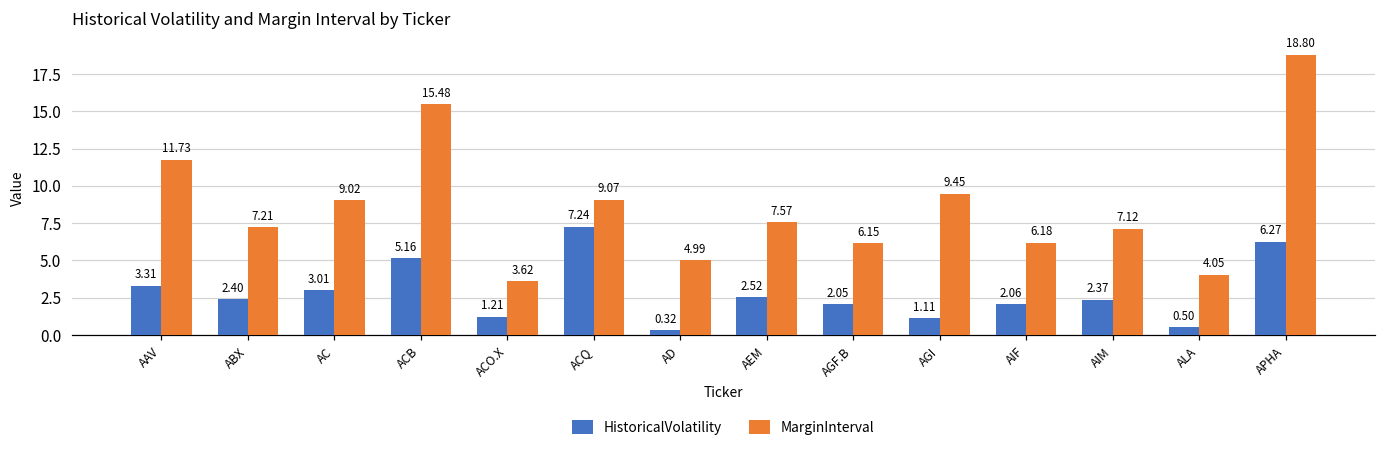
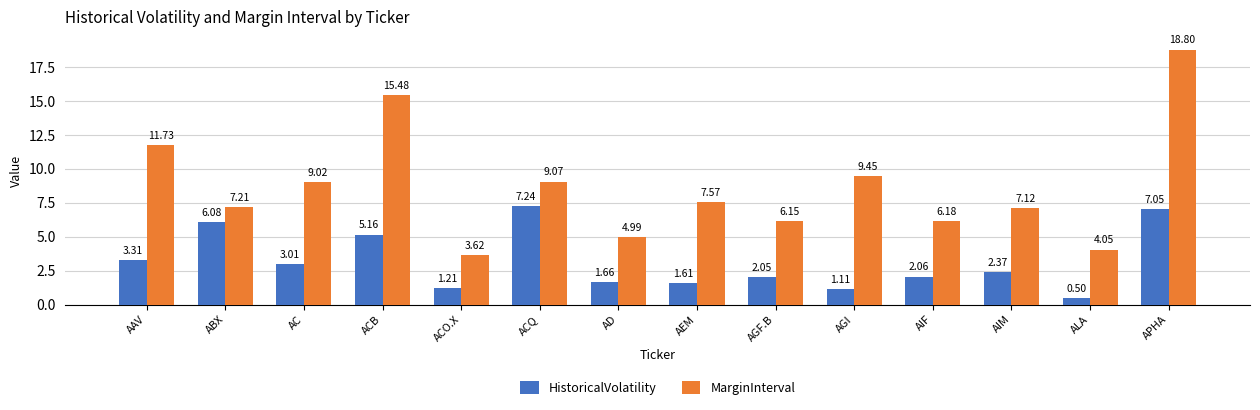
  {
    "HistoricalVolatility": {
      "AAV": 3.31,
-     "ABX": 2.40,
+     "ABX": 6.08,
      "AC": 3.01,
      "ACB": 5.16,
      "ACO.X": 1.21,
      "ACQ": 7.24,
-     "AD": 0.32,
-     "AEM": 2.52,
+     "AD": 1.66,
+     "AEM": 1.61,
      "AGF.B": 2.05,
      "AGI": 1.11,
      "AIF": 2.06,
      "AIM": 2.37,
      "ALA": 0.50,
-     "APHA": 6.27
+     "APHA": 7.05
    },
    "MarginInterval": {
      "AAV": 11.73,
      "ABX": 7.21,
      "AC": 9.02,
      "ACB": 15.48,
      "ACO.X": 3.62,
      "ACQ": 9.07,
      "AD": 4.99,
      "AEM": 7.57,
      "AGF.B": 6.15,
      "AGI": 9.45,
      "AIF": 6.18,
      "AIM": 7.12,
      "ALA": 4.05,
      "APHA": 18.80
    }
  }
